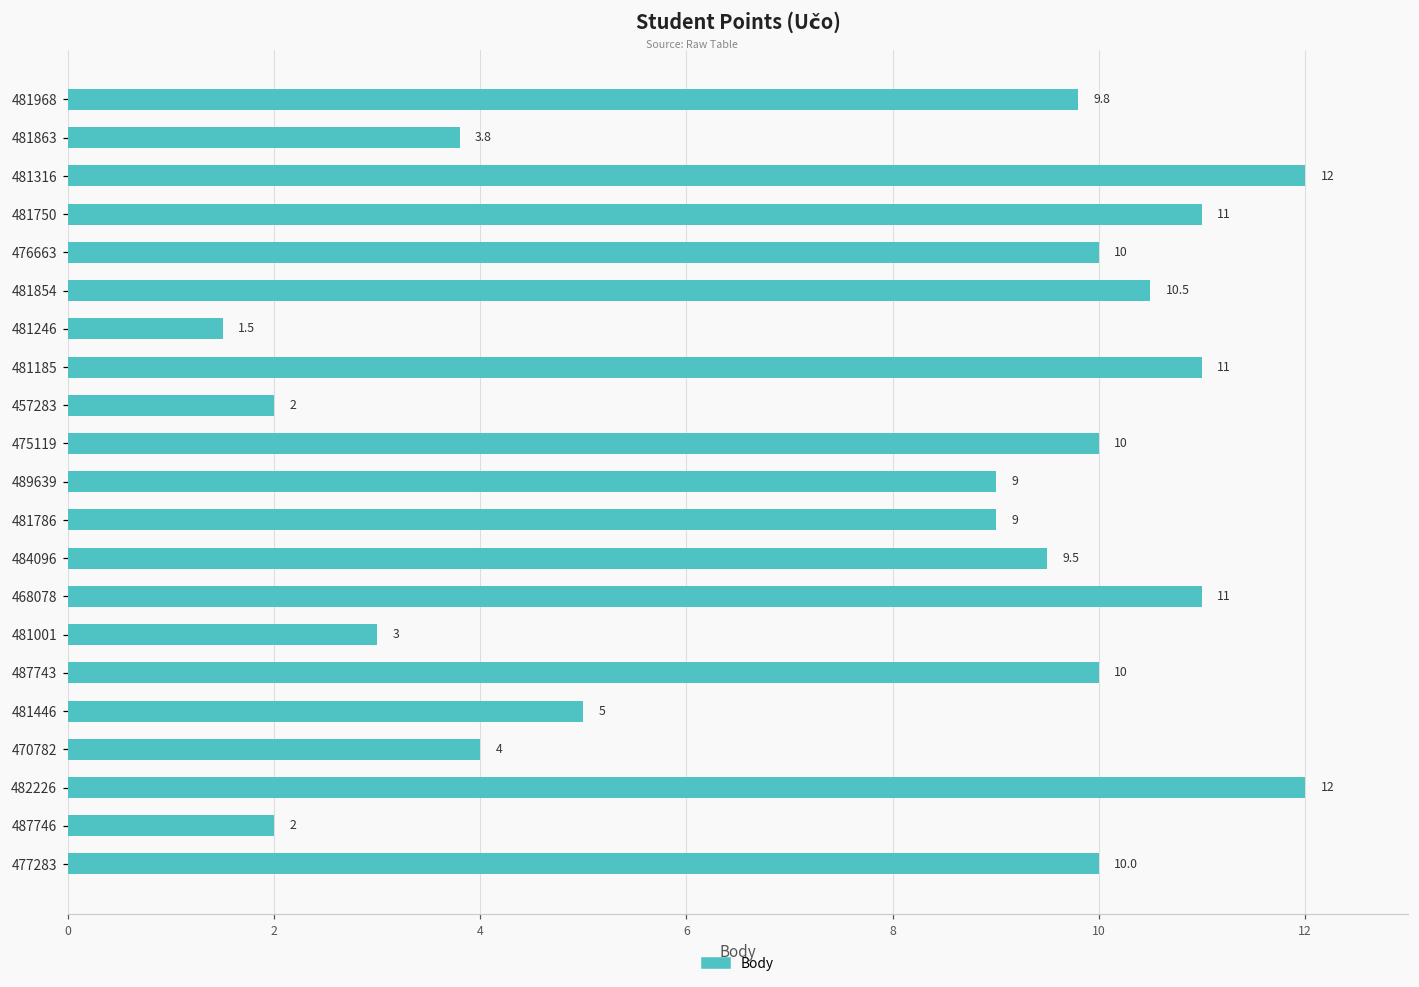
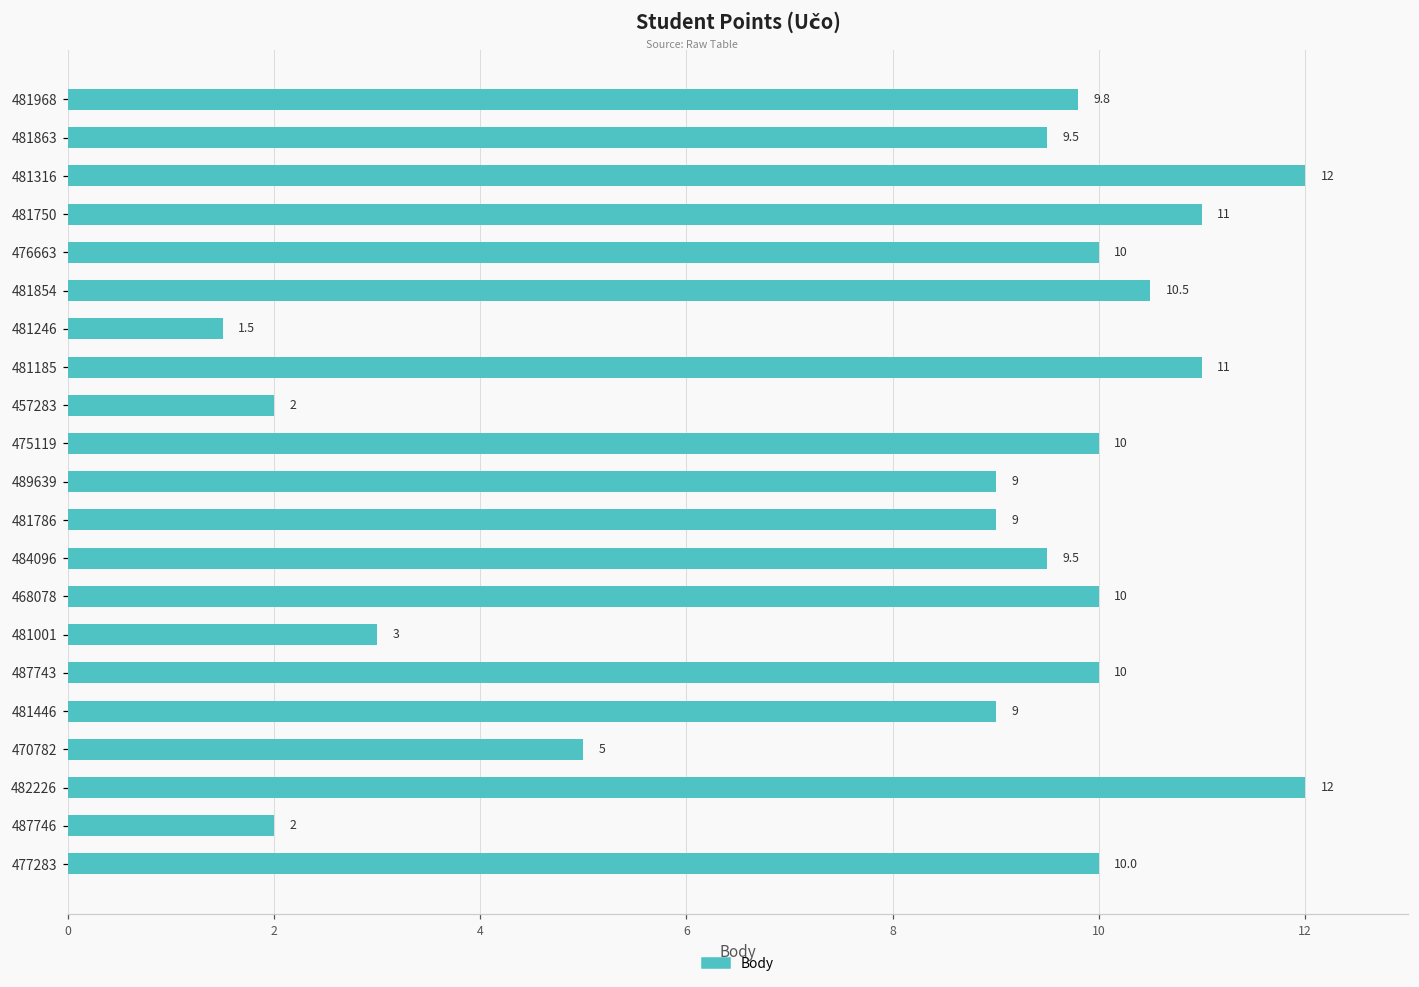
  {
    "481968": 9.8,
-   "481863": 3.8,
+   "481863": 9.5,
    "481316": 12,
    "481750": 11,
    "476663": 10,
    "481854": 10.5,
    "481246": 1.5,
    "481185": 11,
    "457283": 2,
    "475119": 10,
    "489639": 9,
    "481786": 9,
    "484096": 9.5,
-   "468078": 11,
+   "468078": 10,
    "481001": 3,
    "487743": 10,
-   "481446": 5,
-   "470782": 4,
+   "481446": 9,
+   "470782": 5,
    "482226": 12,
    "487746": 2,
    "477283": 10.0
  }
